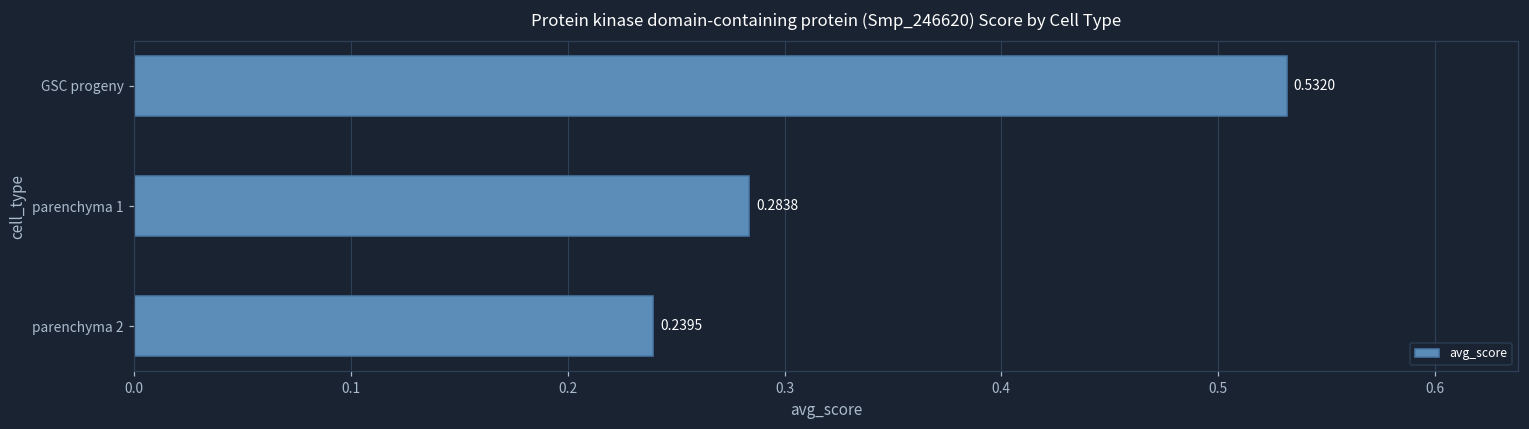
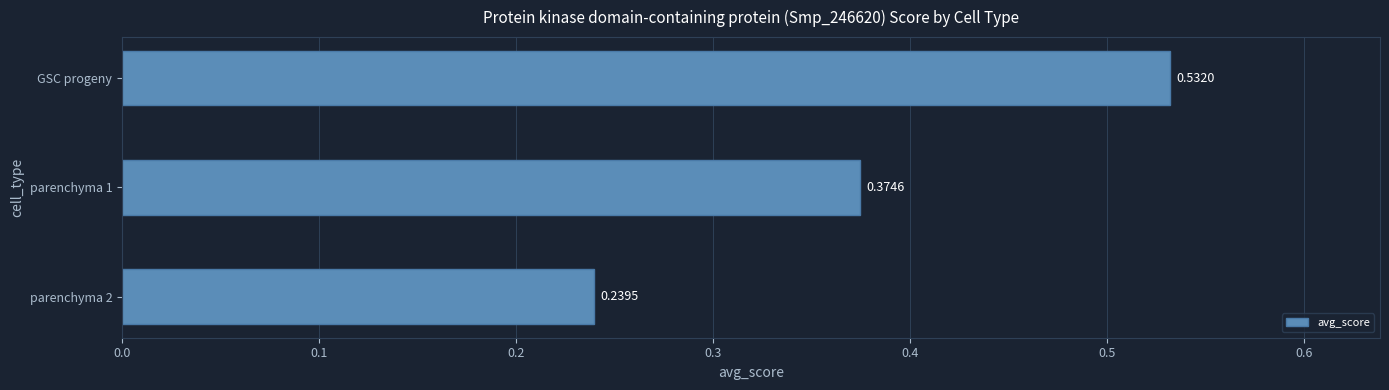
  {
    "GSC progeny": 0.5320,
-   "parenchyma 1": 0.2838,
+   "parenchyma 1": 0.3746,
    "parenchyma 2": 0.2395
  }
